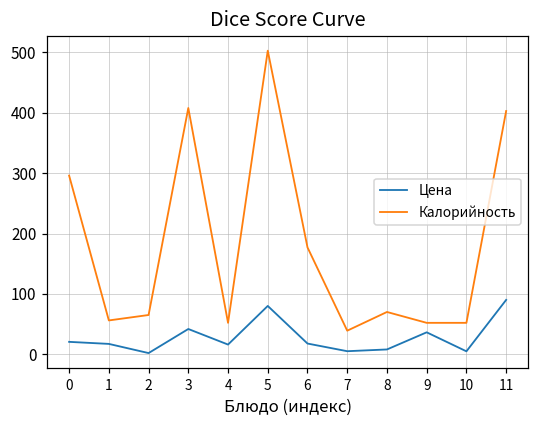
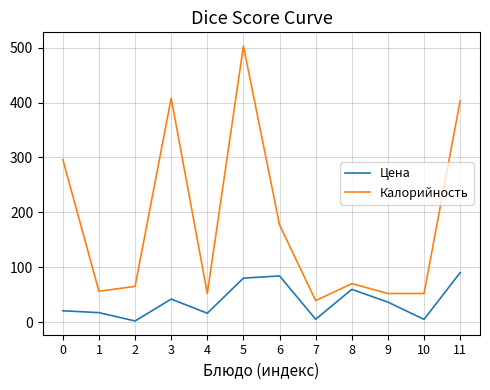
  {
    "Цена": {
      "0": 20,
      "1": 20,
      "2": 0,
      "3": 40,
      "4": 20,
      "5": 80,
-     "6": 20,
+     "6": 80,
      "7": 10,
-     "8": 10,
+     "8": 60,
      "9": 40,
      "10": 0,
      "11": 90
    },
    "Калорийность": {
      "0": 300,
      "1": 60,
      "2": 70,
      "3": 410,
      "4": 50,
      "5": 500,
      "6": 180,
      "7": 40,
      "8": 70,
      "9": 50,
      "10": 50,
      "11": 400
    }
  }
